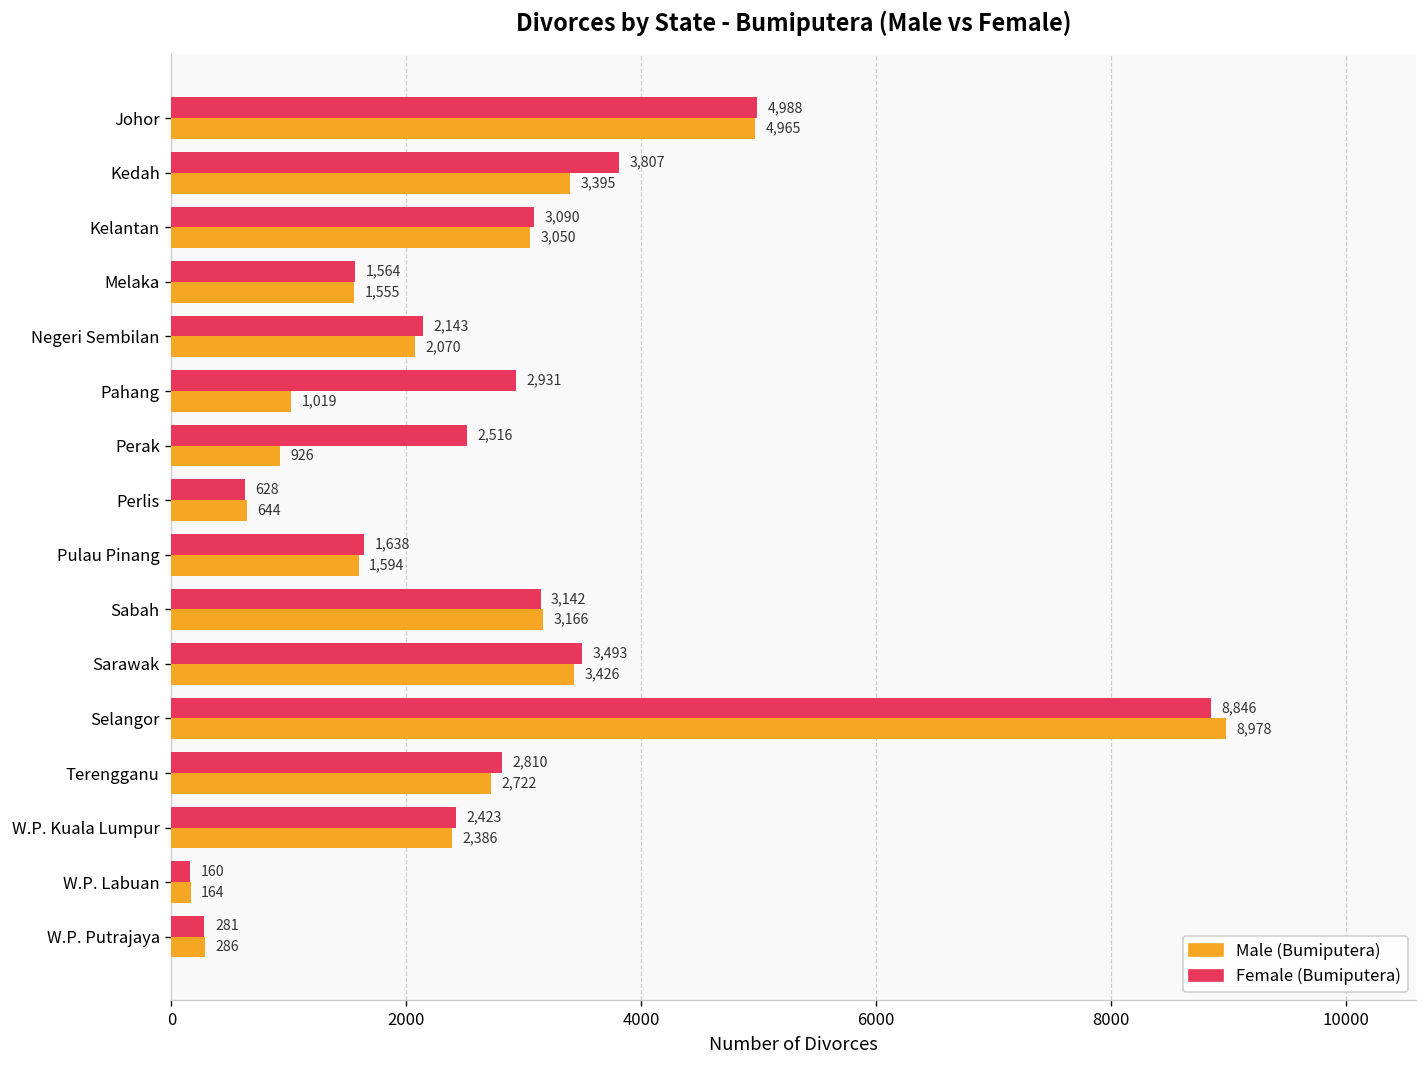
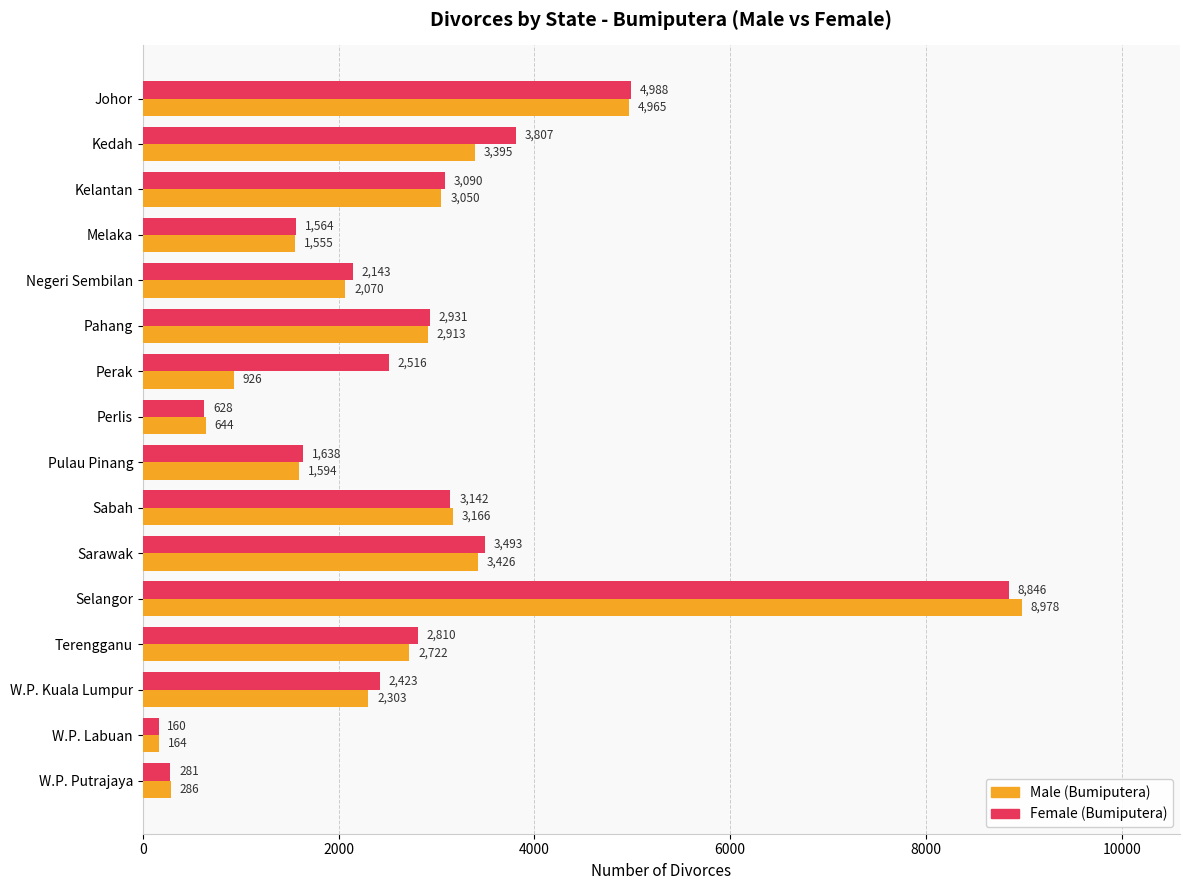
  {
    "Male (Bumiputera)": {
      "Johor": "4,965",
      "Kedah": "3,395",
      "Kelantan": "3,050",
      "Melaka": "1,555",
      "Negeri Sembilan": "2,070",
-     "Pahang": "1,019",
+     "Pahang": "2,913",
      "Perak": "926",
      "Perlis": "644",
      "Pulau Pinang": "1,594",
      "Sabah": "3,166",
      "Sarawak": "3,426",
      "Selangor": "8,978",
      "Terengganu": "2,722",
-     "W.P. Kuala Lumpur": "2,386",
+     "W.P. Kuala Lumpur": "2,303",
      "W.P. Labuan": "164",
      "W.P. Putrajaya": "286"
    },
    "Female (Bumiputera)": {
      "Johor": "4,988",
      "Kedah": "3,807",
      "Kelantan": "3,090",
      "Melaka": "1,564",
      "Negeri Sembilan": "2,143",
      "Pahang": "2,931",
      "Perak": "2,516",
      "Perlis": "628",
      "Pulau Pinang": "1,638",
      "Sabah": "3,142",
      "Sarawak": "3,493",
      "Selangor": "8,846",
      "Terengganu": "2,810",
      "W.P. Kuala Lumpur": "2,423",
      "W.P. Labuan": "160",
      "W.P. Putrajaya": "281"
    }
  }
